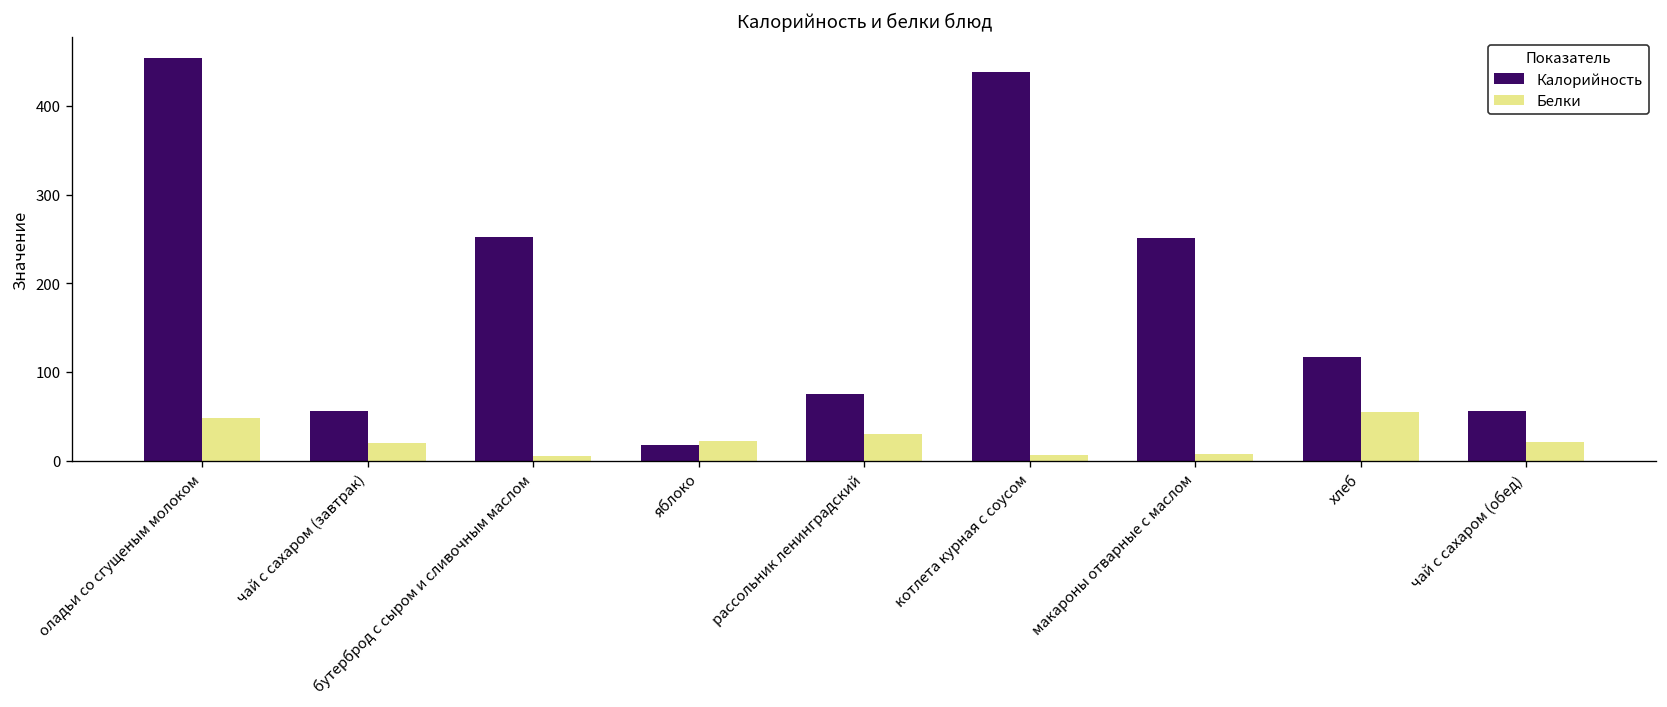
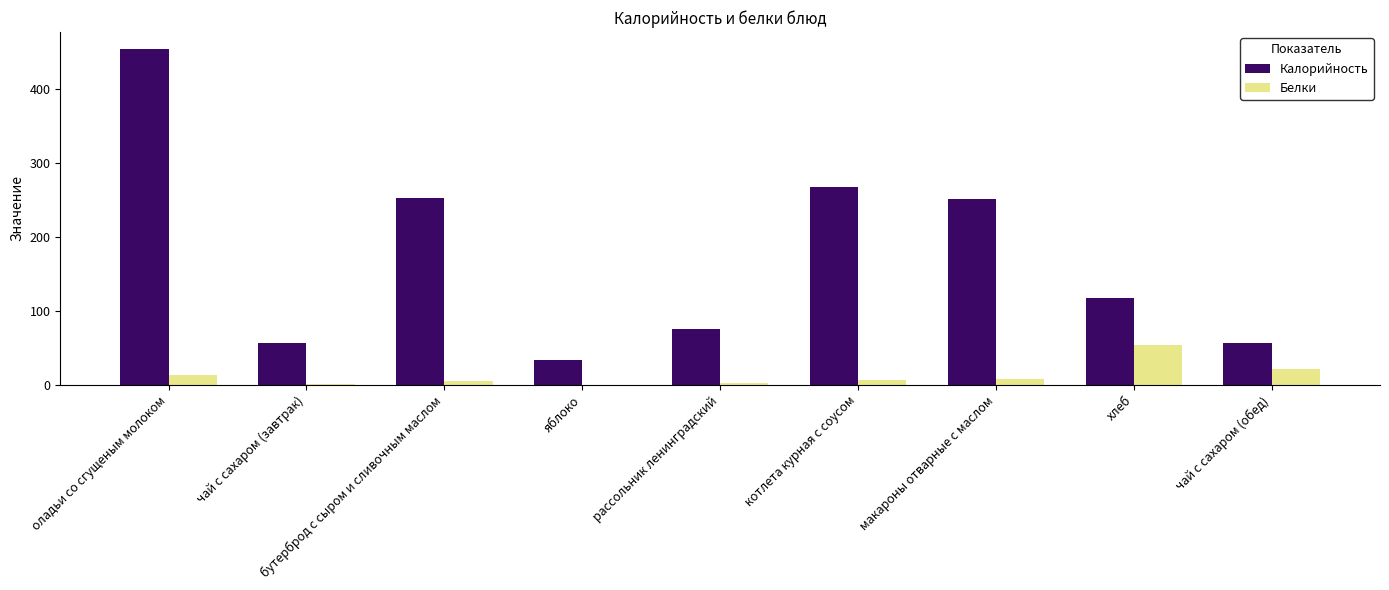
  {
    "Калорийность": {
      "оладьи со сгущеным молоком": 450,
      "чай с сахаром (завтрак)": 60,
      "бутерброд с сыром и сливочным маслом": 250,
-     "яблоко": 20,
+     "яблоко": 30,
      "рассольник ленинградский": 80,
-     "котлета курная с соусом": 440,
+     "котлета курная с соусом": 270,
      "макароны отварные с маслом": 250,
      "хлеб": 120,
      "чай с сахаром (обед)": 60
    },
    "Белки": {
-     "оладьи со сгущеным молоком": 50,
-     "чай с сахаром (завтрак)": 20,
+     "оладьи со сгущеным молоком": 10,
+     "чай с сахаром (завтрак)": 0,
      "бутерброд с сыром и сливочным маслом": 10,
-     "яблоко": 20,
-     "рассольник ленинградский": 30,
+     "яблоко": 0,
+     "рассольник ленинградский": 0,
      "котлета курная с соусом": 10,
      "макароны отварные с маслом": 10,
      "хлеб": 50,
      "чай с сахаром (обед)": 20
    }
  }
